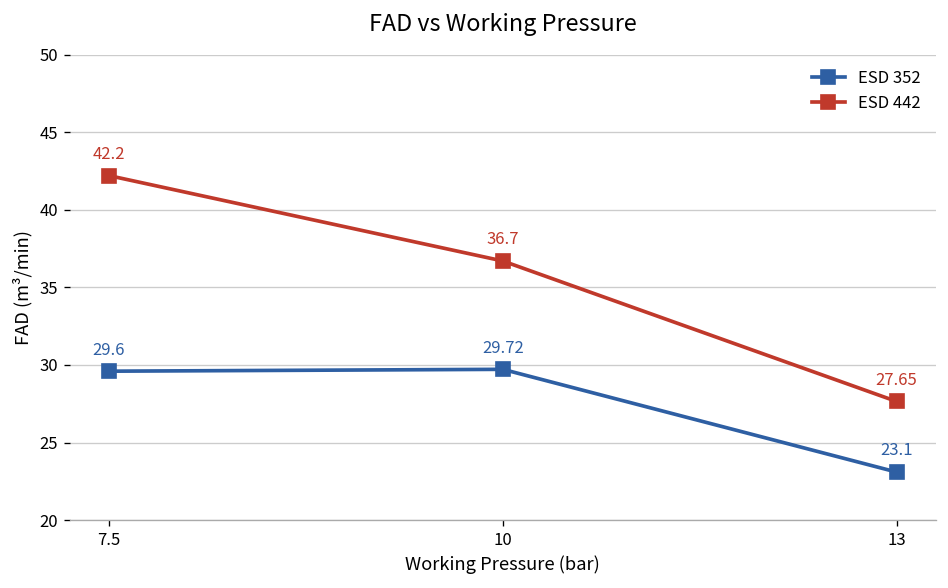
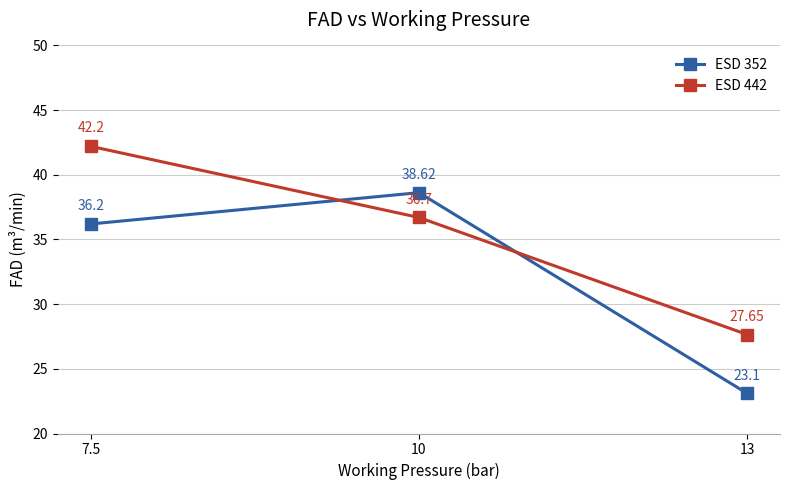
  {
    "ESD 352": {
-     "7.5": 29.6,
-     "10": 29.72,
+     "7.5": 36.2,
+     "10": 38.62,
      "13": 23.1
    },
    "ESD 442": {
      "7.5": 42.2,
      "13": 27.65
    }
  }
